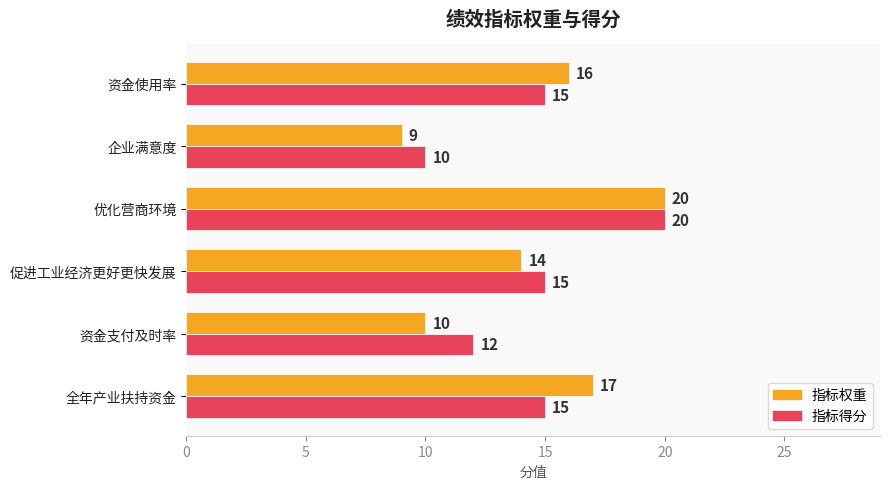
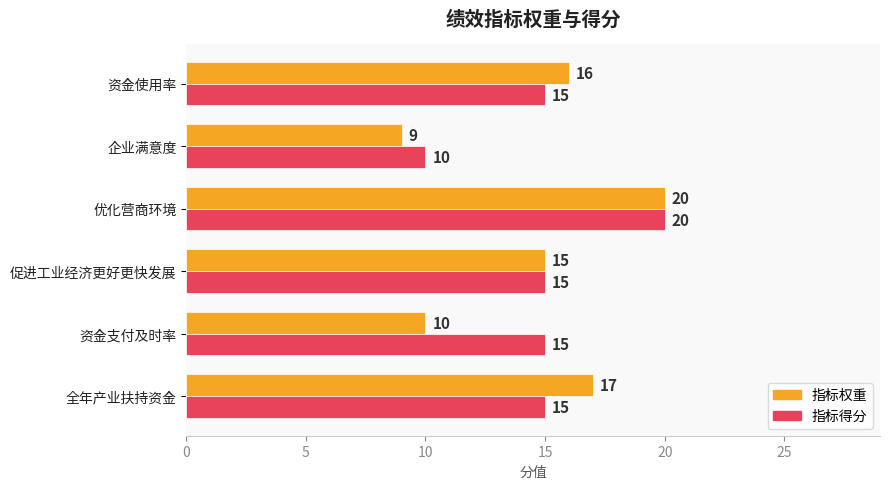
  {
    "指标权重": {
      "资金使用率": 16,
      "企业满意度": 9,
      "优化营商环境": 20,
-     "促进工业经济更好更快发展": 14,
+     "促进工业经济更好更快发展": 15,
      "资金支付及时率": 10,
      "全年产业扶持资金": 17
    },
    "指标得分": {
      "资金使用率": 15,
      "企业满意度": 10,
      "优化营商环境": 20,
      "促进工业经济更好更快发展": 15,
-     "资金支付及时率": 12,
+     "资金支付及时率": 15,
      "全年产业扶持资金": 15
    }
  }
